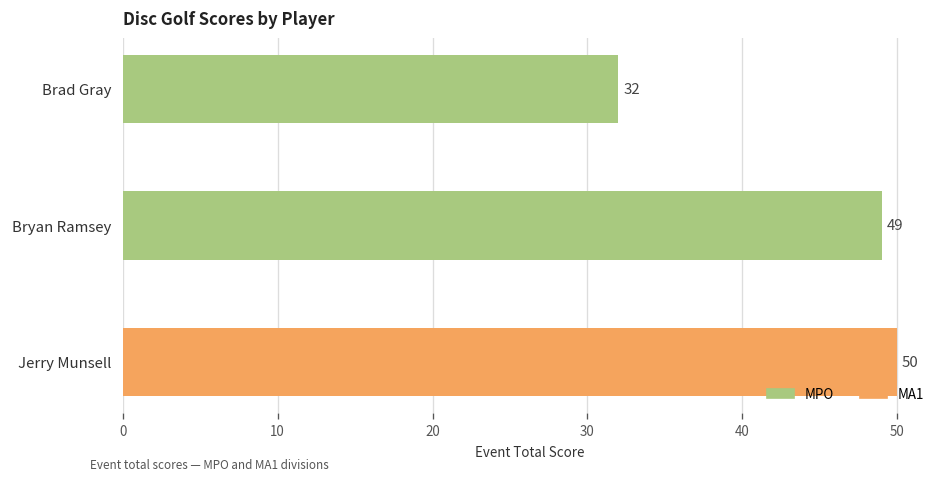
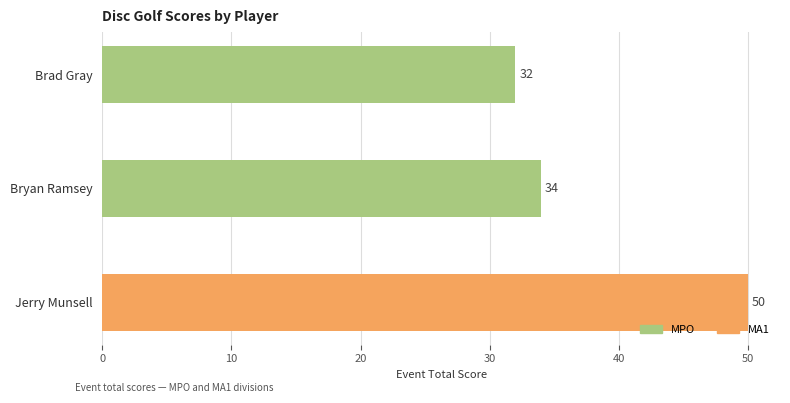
  {
    "Brad Gray": 32,
-   "Bryan Ramsey": 49,
+   "Bryan Ramsey": 34,
    "Jerry Munsell": 50
  }
